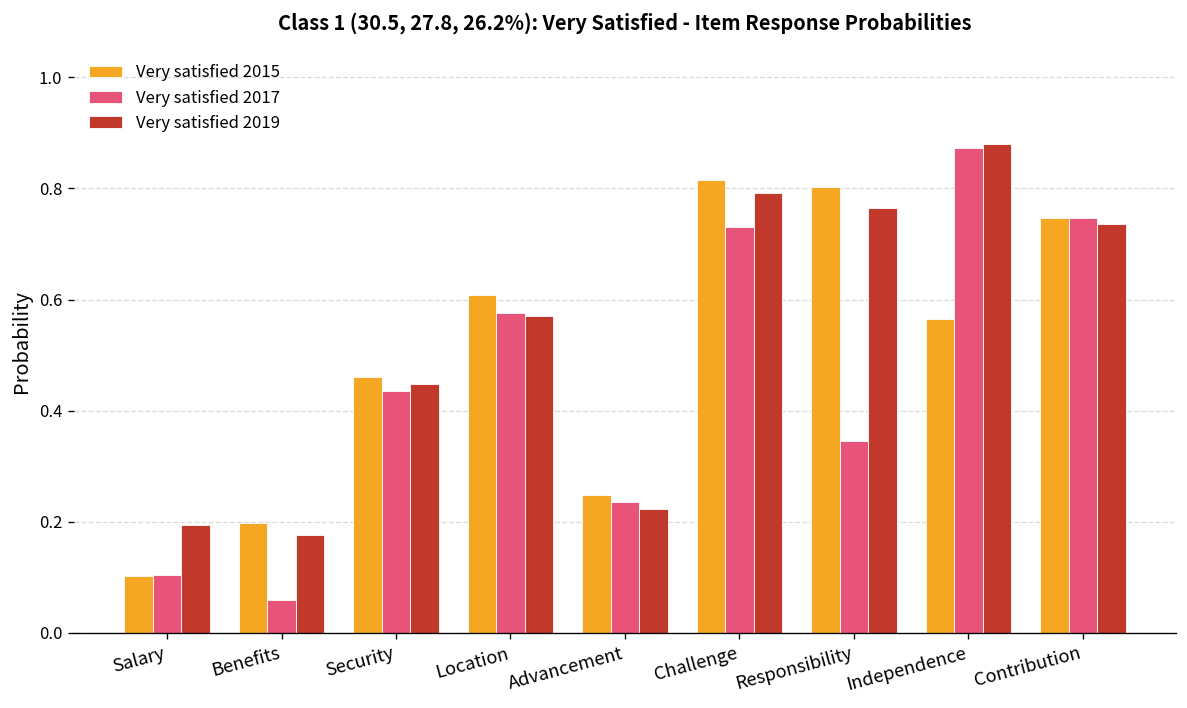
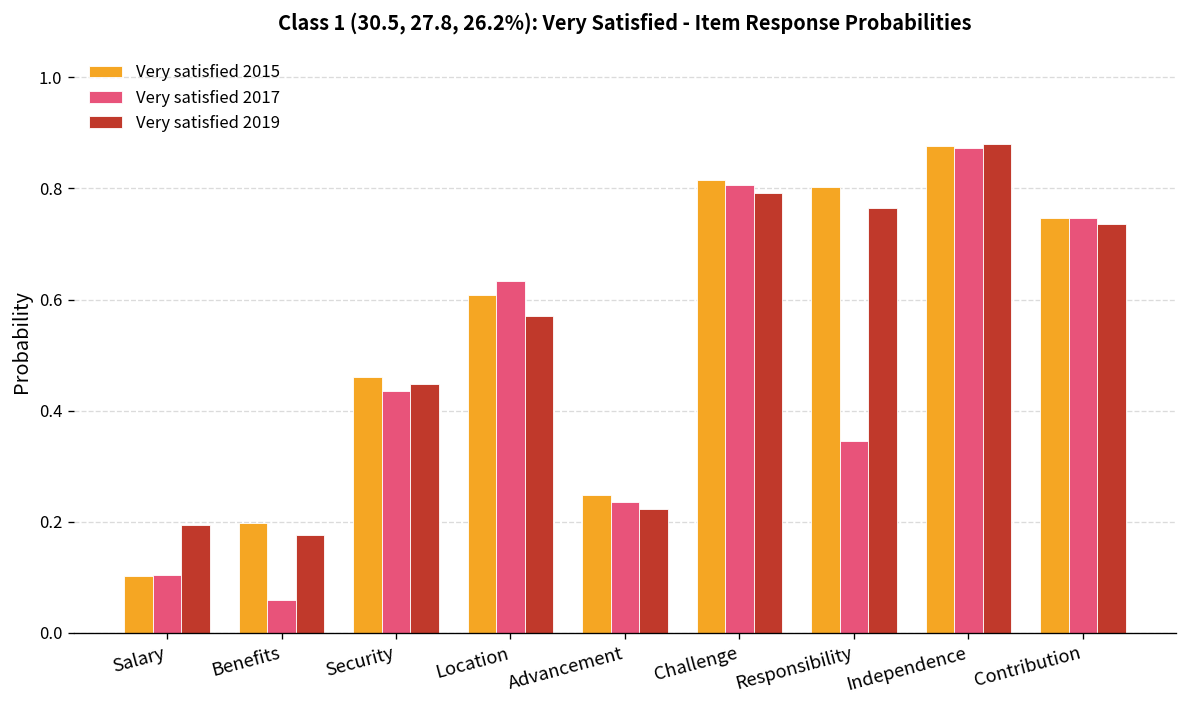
  {
    "Very satisfied 2015": {
      "Salary": 0.10,
      "Benefits": 0.20,
      "Security": 0.46,
      "Location": 0.61,
      "Advancement": 0.25,
      "Challenge": 0.82,
      "Responsibility": 0.80,
-     "Independence": 0.57,
+     "Independence": 0.88,
      "Contribution": 0.75
    },
    "Very satisfied 2017": {
      "Salary": 0.10,
      "Benefits": 0.06,
      "Security": 0.44,
-     "Location": 0.58,
+     "Location": 0.63,
      "Advancement": 0.24,
-     "Challenge": 0.73,
+     "Challenge": 0.81,
      "Responsibility": 0.35,
      "Independence": 0.87,
      "Contribution": 0.75
    },
    "Very satisfied 2019": {
      "Salary": 0.20,
      "Benefits": 0.18,
      "Security": 0.45,
      "Location": 0.57,
      "Advancement": 0.22,
      "Challenge": 0.79,
      "Responsibility": 0.76,
      "Independence": 0.88,
      "Contribution": 0.74
    }
  }
